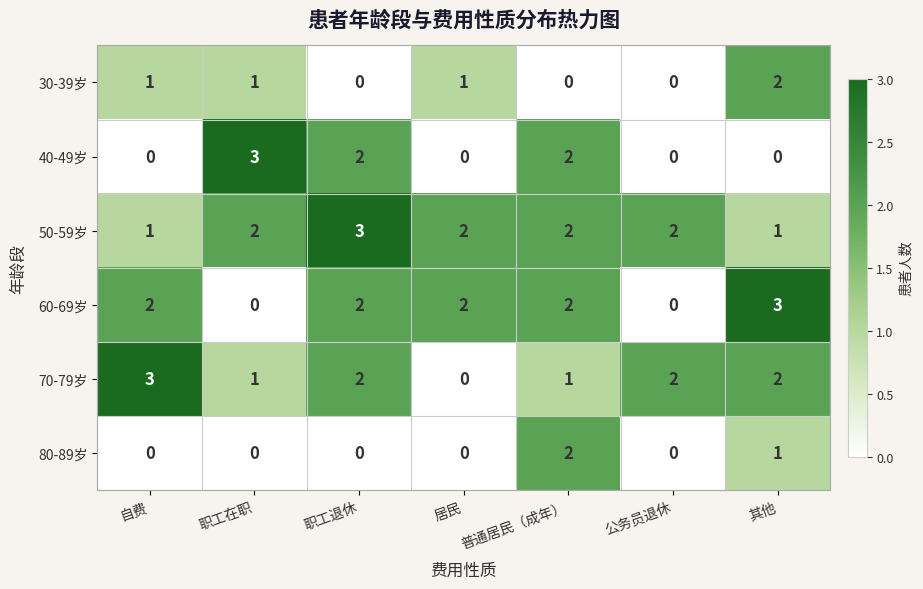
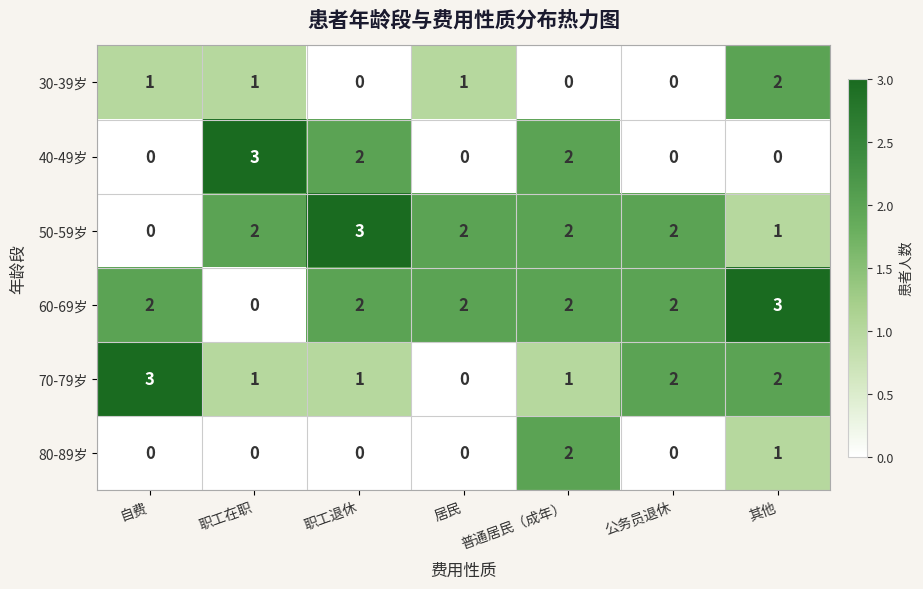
  {
    "30-39岁": {
      "自费": 1,
      "职工在职": 1,
      "职工退休": 0,
      "居民": 1,
      "普通居民（成年）": 0,
      "公务员退休": 0,
      "其他": 2
    },
    "40-49岁": {
      "自费": 0,
      "职工在职": 3,
      "职工退休": 2,
      "居民": 0,
      "普通居民（成年）": 2,
      "公务员退休": 0,
      "其他": 0
    },
    "50-59岁": {
-     "自费": 1,
+     "自费": 0,
      "职工在职": 2,
      "职工退休": 3,
      "居民": 2,
      "普通居民（成年）": 2,
      "公务员退休": 2,
      "其他": 1
    },
    "60-69岁": {
      "自费": 2,
      "职工在职": 0,
      "职工退休": 2,
      "居民": 2,
      "普通居民（成年）": 2,
-     "公务员退休": 0,
+     "公务员退休": 2,
      "其他": 3
    },
    "70-79岁": {
      "自费": 3,
      "职工在职": 1,
-     "职工退休": 2,
+     "职工退休": 1,
      "居民": 0,
      "普通居民（成年）": 1,
      "公务员退休": 2,
      "其他": 2
    },
    "80-89岁": {
      "自费": 0,
      "职工在职": 0,
      "职工退休": 0,
      "居民": 0,
      "普通居民（成年）": 2,
      "公务员退休": 0,
      "其他": 1
    }
  }
